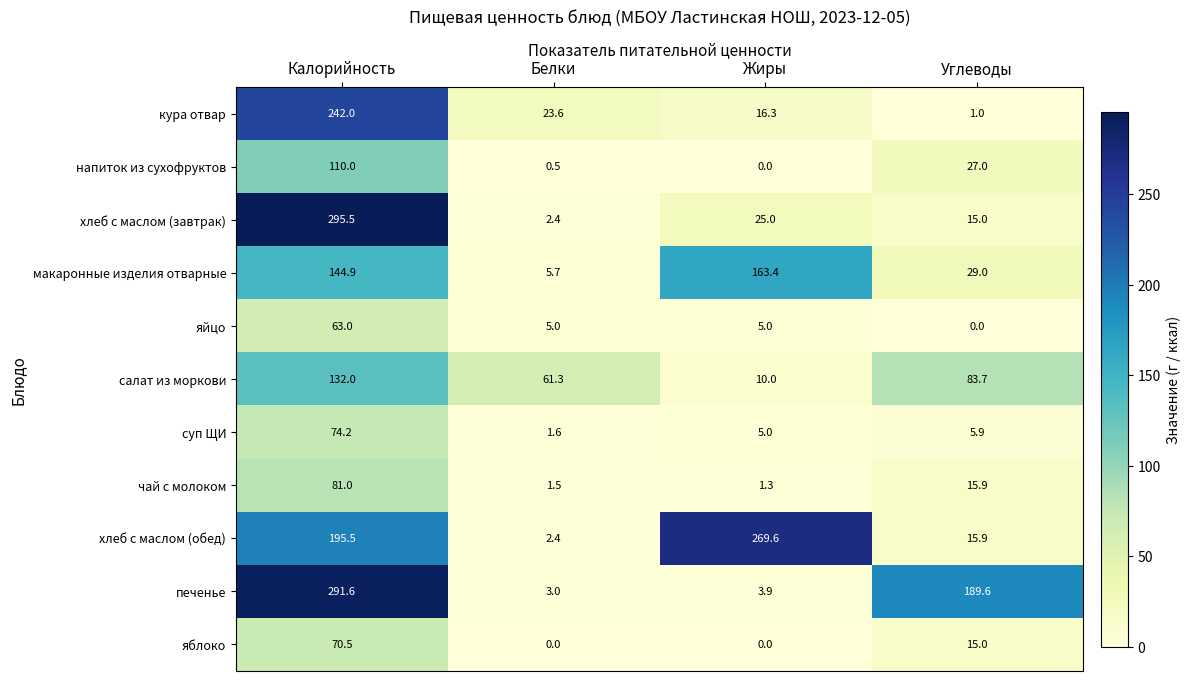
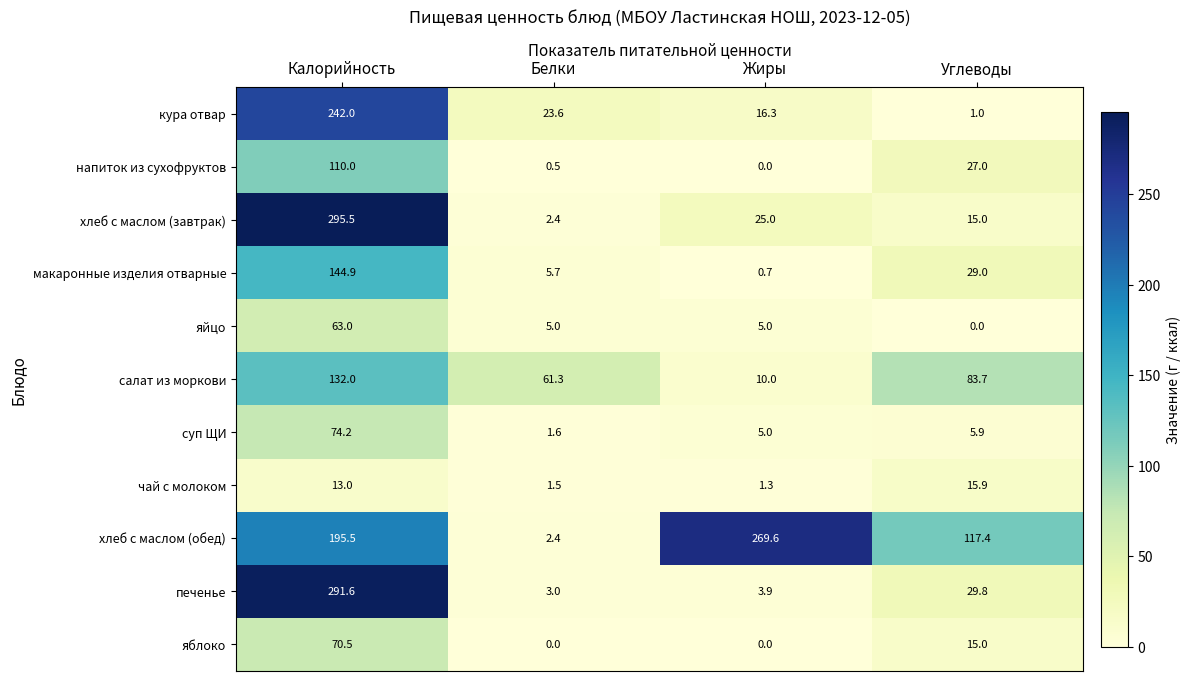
  {
    "кура отвар": {
      "Калорийность": 242.0,
      "Белки": 23.6,
      "Жиры": 16.3,
      "Углеводы": 1.0
    },
    "напиток из сухофруктов": {
      "Калорийность": 110.0,
      "Белки": 0.5,
      "Жиры": 0.0,
      "Углеводы": 27.0
    },
    "хлеб с маслом (завтрак)": {
      "Калорийность": 295.5,
      "Белки": 2.4,
      "Жиры": 25.0,
      "Углеводы": 15.0
    },
    "макаронные изделия отварные": {
      "Калорийность": 144.9,
      "Белки": 5.7,
-     "Жиры": 163.4,
+     "Жиры": 0.7,
      "Углеводы": 29.0
    },
    "яйцо": {
      "Калорийность": 63.0,
      "Белки": 5.0,
      "Жиры": 5.0,
      "Углеводы": 0.0
    },
    "салат из моркови": {
      "Калорийность": 132.0,
      "Белки": 61.3,
      "Жиры": 10.0,
      "Углеводы": 83.7
    },
    "суп ЩИ": {
      "Калорийность": 74.2,
      "Белки": 1.6,
      "Жиры": 5.0,
      "Углеводы": 5.9
    },
    "чай с молоком": {
-     "Калорийность": 81.0,
+     "Калорийность": 13.0,
      "Белки": 1.5,
      "Жиры": 1.3,
      "Углеводы": 15.9
    },
    "хлеб с маслом (обед)": {
      "Калорийность": 195.5,
      "Белки": 2.4,
      "Жиры": 269.6,
-     "Углеводы": 15.9
+     "Углеводы": 117.4
    },
    "печенье": {
      "Калорийность": 291.6,
      "Белки": 3.0,
      "Жиры": 3.9,
-     "Углеводы": 189.6
+     "Углеводы": 29.8
    },
    "яблоко": {
      "Калорийность": 70.5,
      "Белки": 0.0,
      "Жиры": 0.0,
      "Углеводы": 15.0
    }
  }
